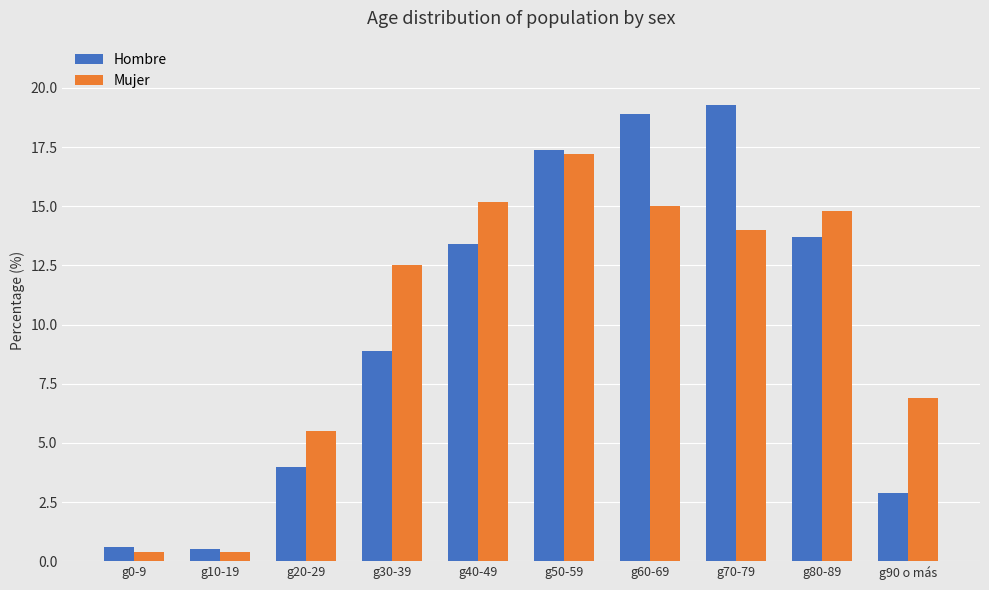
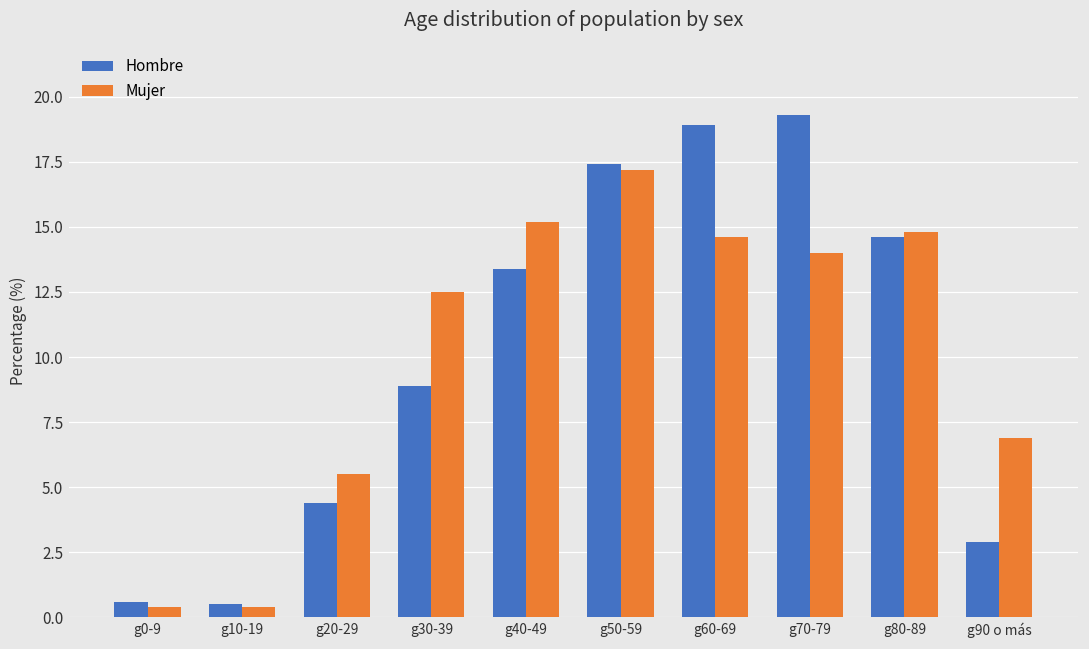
  {
    "Hombre": {
      "g0-9": 0.6,
      "g10-19": 0.5,
-     "g20-29": 4.0,
+     "g20-29": 4.4,
      "g30-39": 8.9,
      "g40-49": 13.4,
      "g50-59": 17.4,
      "g60-69": 18.9,
      "g70-79": 19.3,
-     "g80-89": 13.7,
+     "g80-89": 14.6,
      "g90 o más": 2.9
    },
    "Mujer": {
      "g0-9": 0.4,
      "g10-19": 0.4,
      "g20-29": 5.5,
      "g30-39": 12.5,
      "g40-49": 15.2,
      "g50-59": 17.2,
-     "g60-69": 15.0,
+     "g60-69": 14.6,
      "g70-79": 14.0,
      "g80-89": 14.8,
      "g90 o más": 6.9
    }
  }
